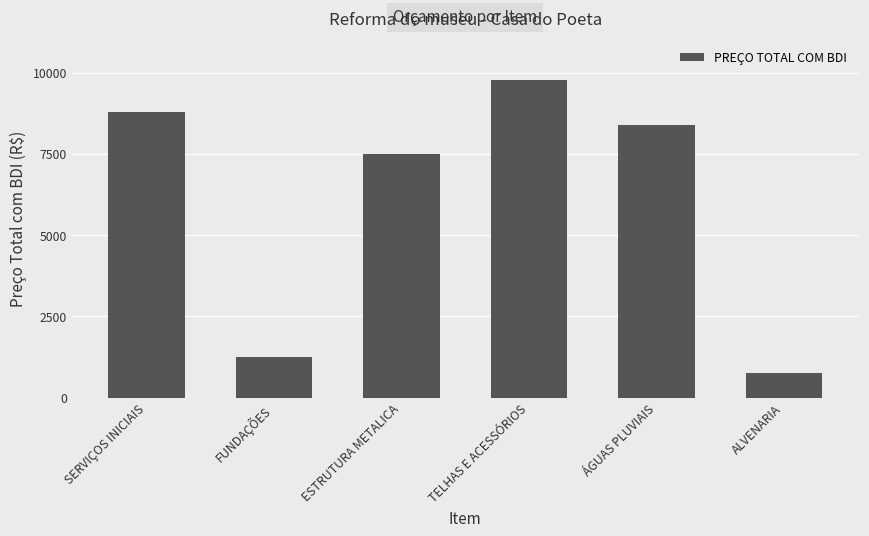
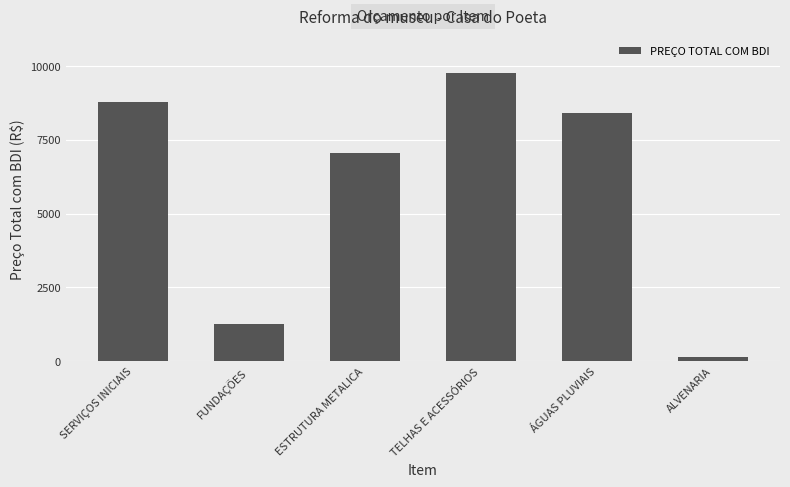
  {
    "SERVIÇOS INICIAIS": 8800,
    "FUNDAÇÕES": 1200,
-   "ESTRUTURA METALICA": 7500,
+   "ESTRUTURA METALICA": 7100,
    "TELHAS E ACESSÓRIOS": 9800,
    "ÁGUAS PLUVIAIS": 8400,
-   "ALVENARIA": 700
+   "ALVENARIA": 100
  }
